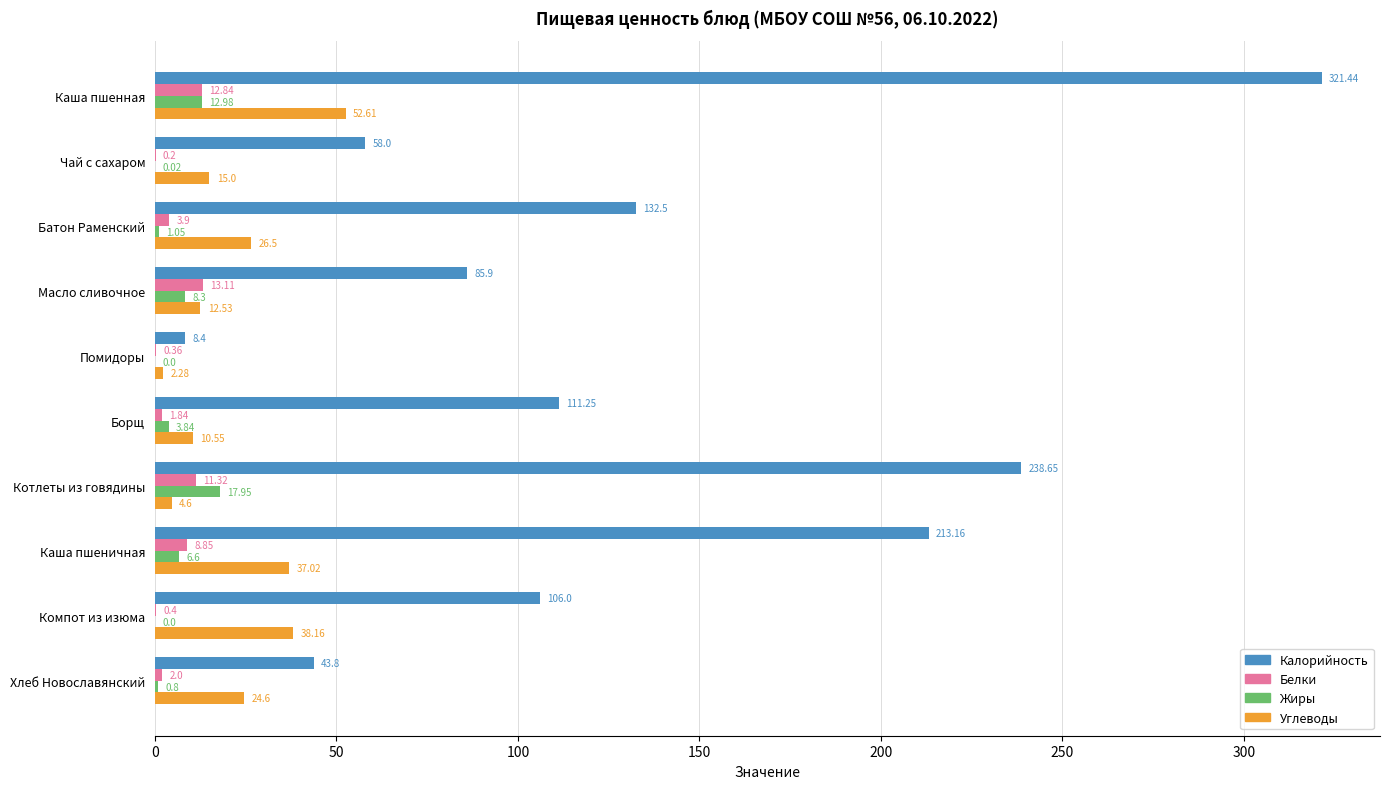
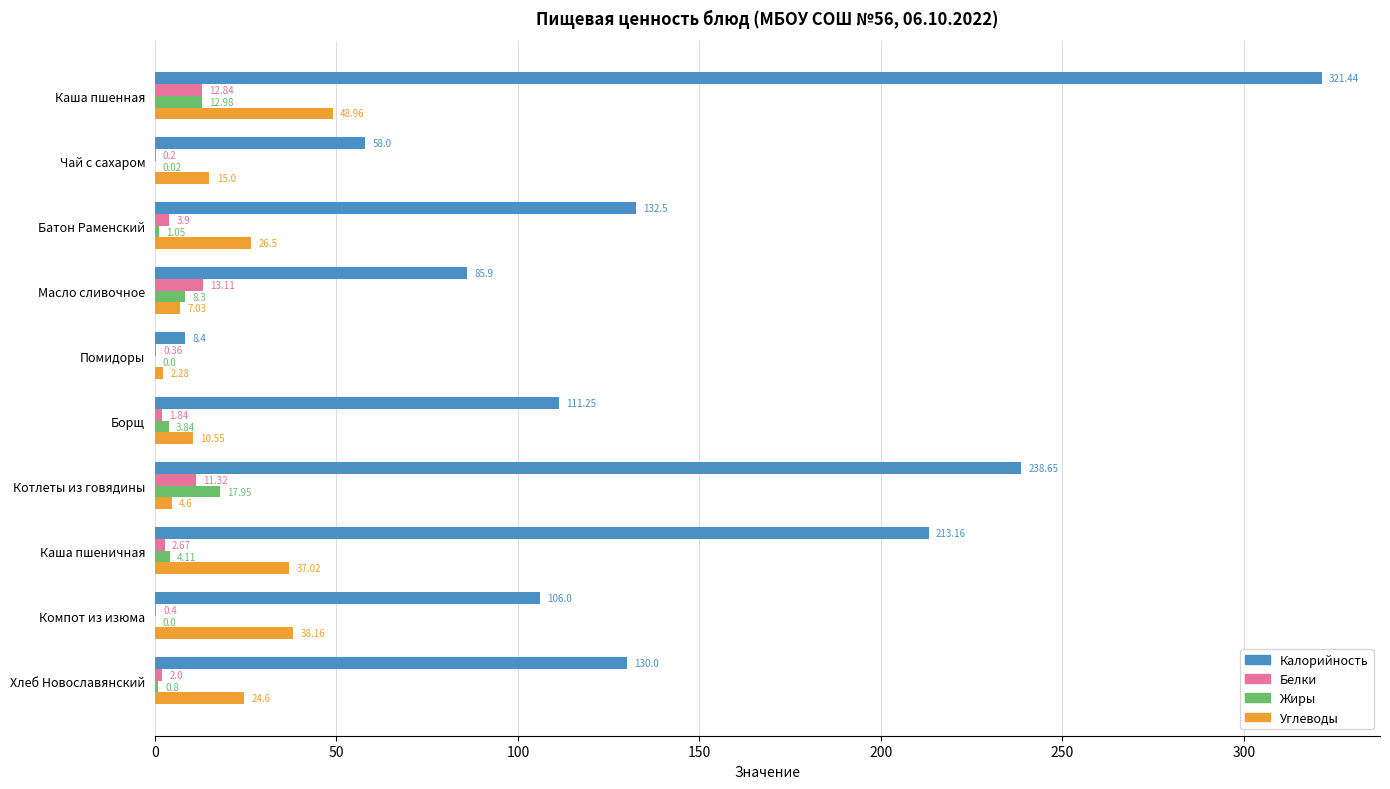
  {
    "Калорийность": {
      "Каша пшенная": 321.44,
      "Чай с сахаром": 58.0,
      "Батон Раменский": 132.5,
      "Масло сливочное": 85.9,
      "Помидоры": 8.4,
      "Борщ": 111.25,
      "Котлеты из говядины": 238.65,
      "Каша пшеничная": 213.16,
      "Компот из изюма": 106.0,
-     "Хлеб Новославянский": 43.8
+     "Хлеб Новославянский": 130.0
    },
    "Белки": {
      "Каша пшенная": 12.84,
      "Чай с сахаром": 0.2,
      "Батон Раменский": 3.9,
      "Масло сливочное": 13.11,
      "Помидоры": 0.36,
      "Борщ": 1.84,
      "Котлеты из говядины": 11.32,
-     "Каша пшеничная": 8.85,
+     "Каша пшеничная": 2.67,
      "Компот из изюма": 0.4,
      "Хлеб Новославянский": 2.0
    },
    "Жиры": {
      "Каша пшенная": 12.98,
      "Чай с сахаром": 0.02,
      "Батон Раменский": 1.05,
      "Масло сливочное": 8.3,
      "Помидоры": 0.0,
      "Борщ": 3.84,
      "Котлеты из говядины": 17.95,
-     "Каша пшеничная": 6.6,
+     "Каша пшеничная": 4.11,
      "Компот из изюма": 0.0,
      "Хлеб Новославянский": 0.8
    },
    "Углеводы": {
-     "Каша пшенная": 52.61,
+     "Каша пшенная": 48.96,
      "Чай с сахаром": 15.0,
      "Батон Раменский": 26.5,
-     "Масло сливочное": 12.53,
+     "Масло сливочное": 7.03,
      "Помидоры": 2.28,
      "Борщ": 10.55,
      "Котлеты из говядины": 4.6,
      "Каша пшеничная": 37.02,
      "Компот из изюма": 38.16,
      "Хлеб Новославянский": 24.6
    }
  }
